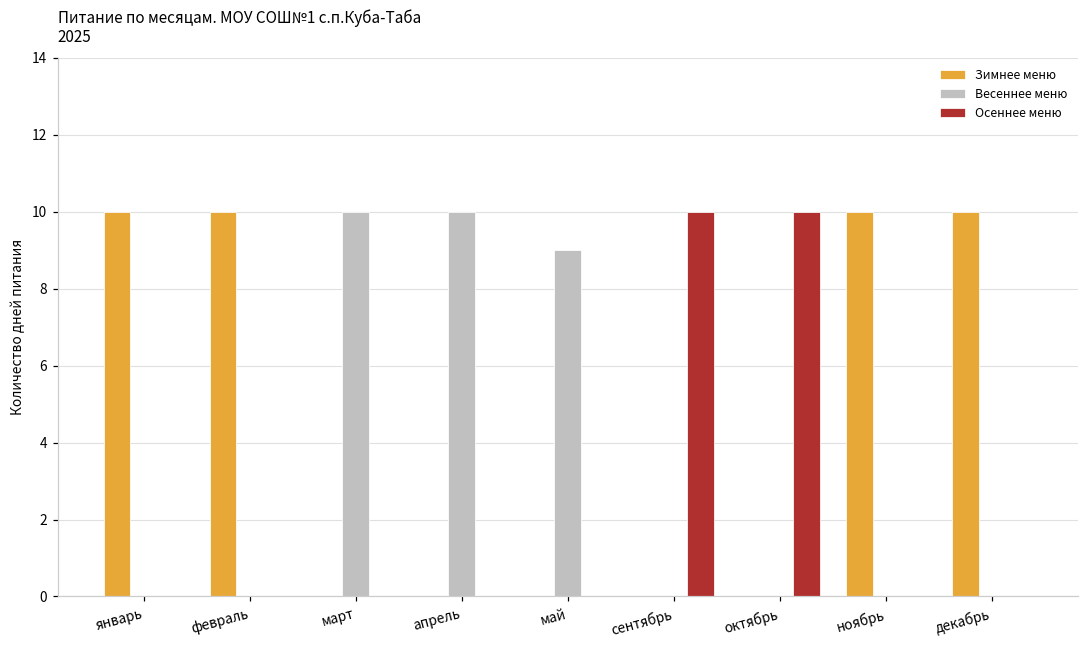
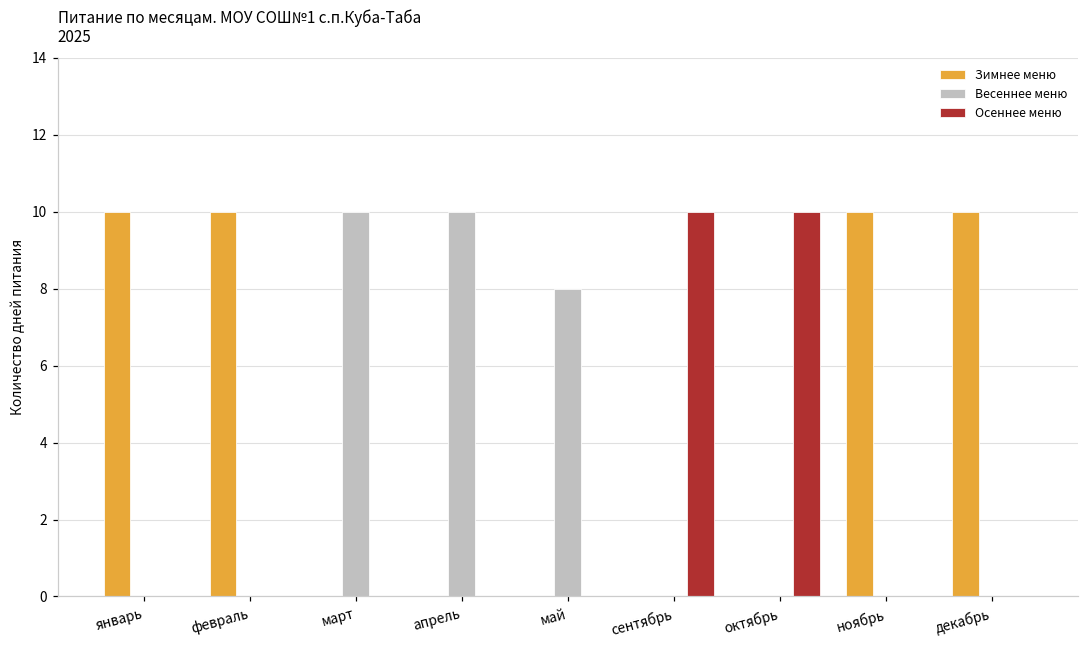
  {
    "Зимнее меню": {
      "январь": 10,
      "февраль": 10,
      "март": 0,
      "апрель": 0,
      "май": 0,
      "сентябрь": 0,
      "октябрь": 0,
      "ноябрь": 10,
      "декабрь": 10
    },
    "Весеннее меню": {
      "январь": 0,
      "февраль": 0,
      "март": 10,
      "апрель": 10,
-     "май": 9,
+     "май": 8,
      "сентябрь": 0,
      "октябрь": 0,
      "ноябрь": 0,
      "декабрь": 0
    },
    "Осеннее меню": {
      "январь": 0,
      "февраль": 0,
      "март": 0,
      "апрель": 0,
      "май": 0,
      "сентябрь": 10,
      "октябрь": 10,
      "ноябрь": 0,
      "декабрь": 0
    }
  }
